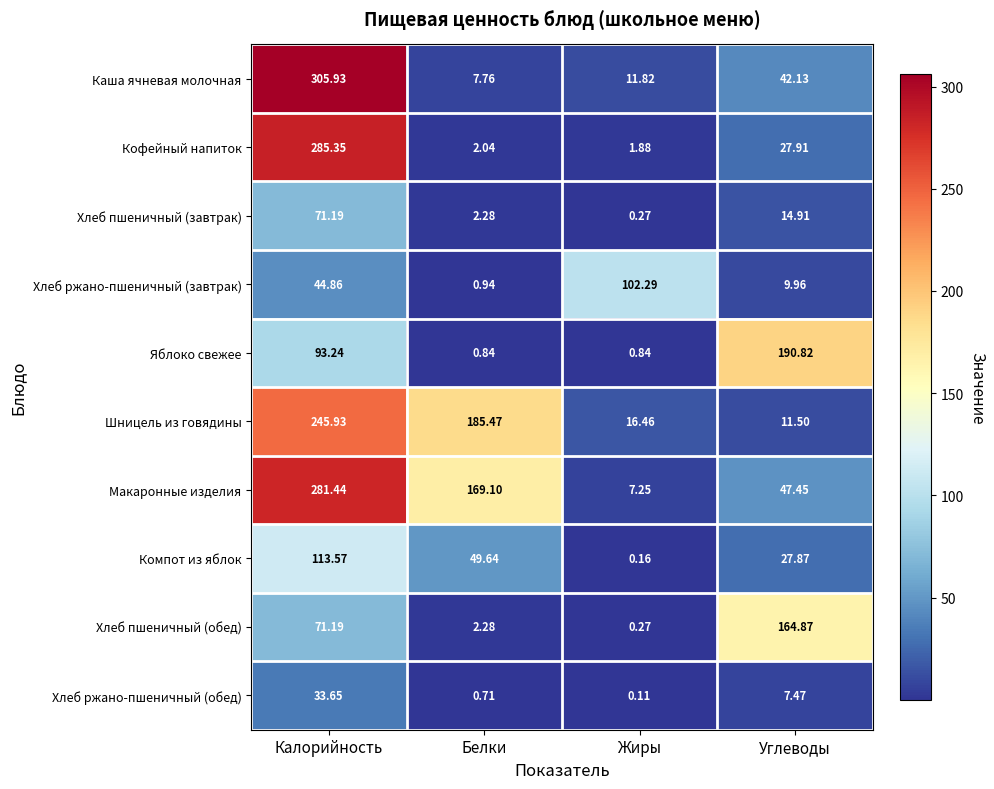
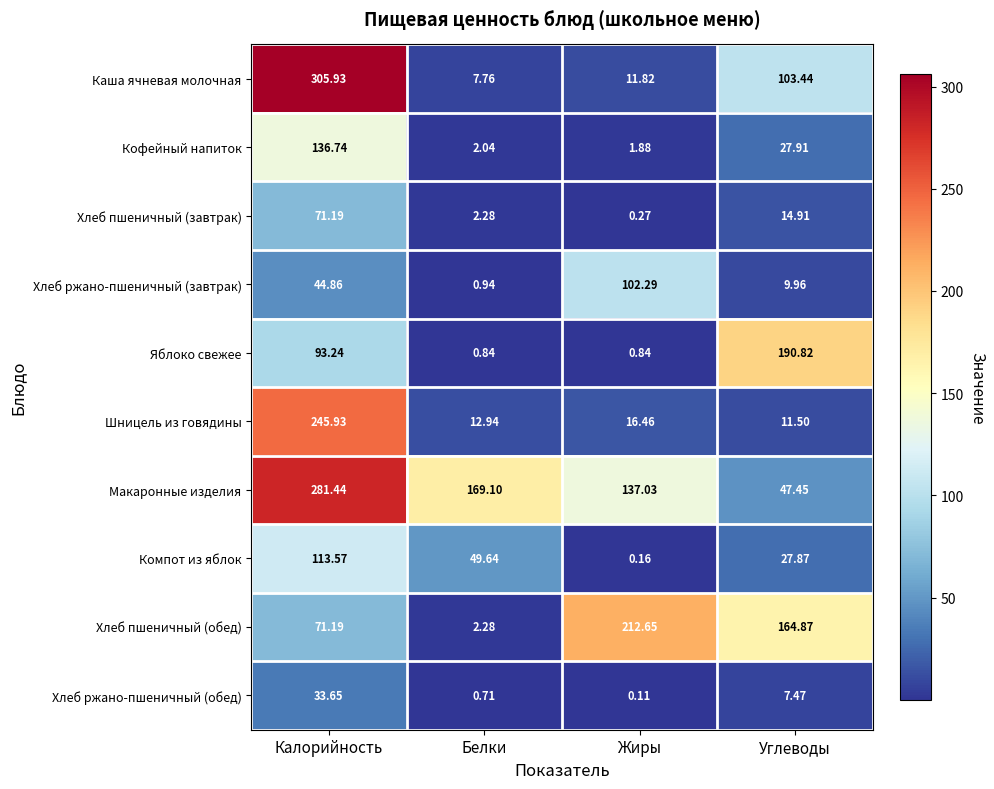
  {
    "Каша ячневая молочная": {
      "Калорийность": 305.93,
      "Белки": 7.76,
      "Жиры": 11.82,
-     "Углеводы": 42.13
+     "Углеводы": 103.44
    },
    "Кофейный напиток": {
-     "Калорийность": 285.35,
+     "Калорийность": 136.74,
      "Белки": 2.04,
      "Жиры": 1.88,
      "Углеводы": 27.91
    },
    "Хлеб пшеничный (завтрак)": {
      "Калорийность": 71.19,
      "Белки": 2.28,
      "Жиры": 0.27,
      "Углеводы": 14.91
    },
    "Хлеб ржано-пшеничный (завтрак)": {
      "Калорийность": 44.86,
      "Белки": 0.94,
      "Жиры": 102.29,
      "Углеводы": 9.96
    },
    "Яблоко свежее": {
      "Калорийность": 93.24,
      "Белки": 0.84,
      "Жиры": 0.84,
      "Углеводы": 190.82
    },
    "Шницель из говядины": {
      "Калорийность": 245.93,
-     "Белки": 185.47,
+     "Белки": 12.94,
      "Жиры": 16.46,
      "Углеводы": 11.50
    },
    "Макаронные изделия": {
      "Калорийность": 281.44,
      "Белки": 169.10,
-     "Жиры": 7.25,
+     "Жиры": 137.03,
      "Углеводы": 47.45
    },
    "Компот из яблок": {
      "Калорийность": 113.57,
      "Белки": 49.64,
      "Жиры": 0.16,
      "Углеводы": 27.87
    },
    "Хлеб пшеничный (обед)": {
      "Калорийность": 71.19,
      "Белки": 2.28,
-     "Жиры": 0.27,
+     "Жиры": 212.65,
      "Углеводы": 164.87
    },
    "Хлеб ржано-пшеничный (обед)": {
      "Калорийность": 33.65,
      "Белки": 0.71,
      "Жиры": 0.11,
      "Углеводы": 7.47
    }
  }
